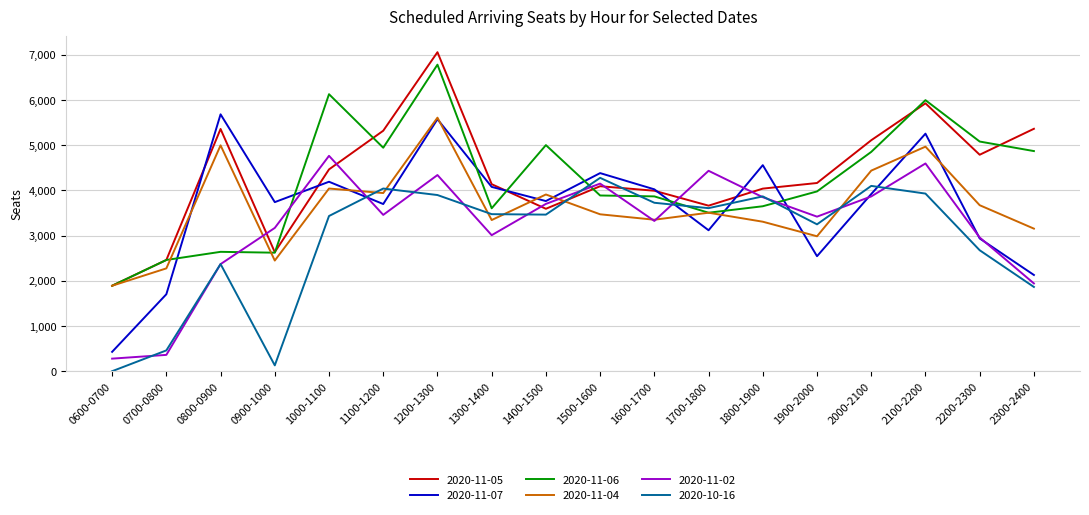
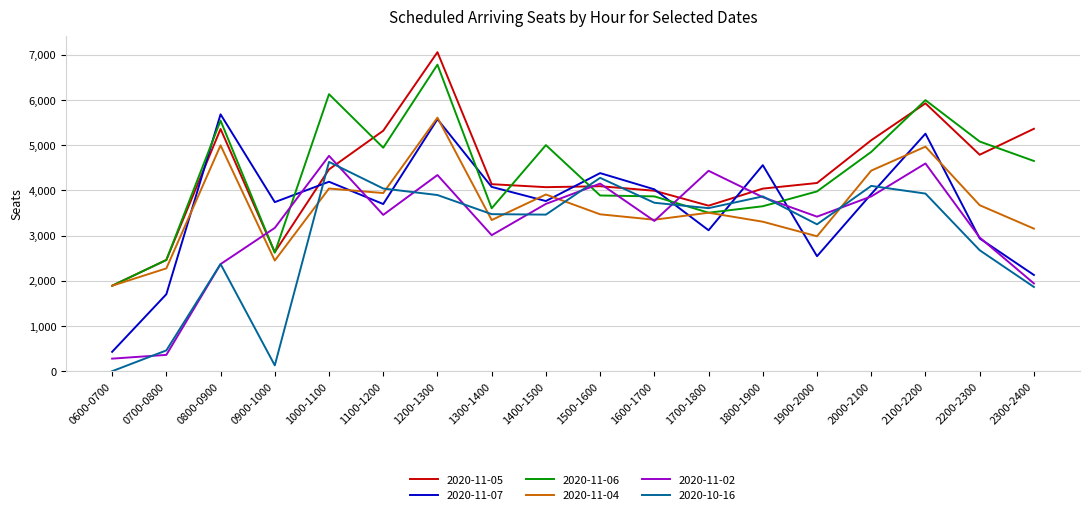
  {
    "2020-11-05": {
      "0800-0900": "5,400",
      "1000-1100": "4,500",
      "1100-1200": "5,300",
      "1200-1300": "7,100",
      "1300-1400": "4,100",
-     "1400-1500": "3,600",
+     "1400-1500": "4,100",
      "1500-1600": "4,100",
      "1800-1900": "4,000",
      "1900-2000": "4,200",
      "2000-2100": "5,100",
      "2100-2200": "5,900",
      "2200-2300": "4,800",
      "2300-2400": "5,400"
    },
    "2020-11-07": {
      "0600-0700": "400",
      "0700-0800": "1,700",
      "0800-0900": "5,700",
      "0900-1000": "3,700",
      "1000-1100": "4,200",
      "1100-1200": "3,700",
      "1300-1400": "4,100",
      "1400-1500": "3,800",
      "1500-1600": "4,400",
      "1700-1800": "3,100",
      "1800-1900": "4,600",
      "1900-2000": "2,500",
      "2100-2200": "5,300",
      "2300-2400": "2,100"
    },
    "2020-11-06": {
-     "0800-0900": "2,600",
+     "0800-0900": "5,500",
      "1000-1100": "6,100",
      "1100-1200": "4,900",
      "1200-1300": "6,800",
      "1300-1400": "3,600",
      "1400-1500": "5,000",
      "1500-1600": "3,900",
      "1600-1700": "3,900",
      "1800-1900": "3,600",
      "1900-2000": "4,000",
      "2000-2100": "4,900",
      "2100-2200": "6,000",
      "2200-2300": "5,100",
-     "2300-2400": "4,900"
+     "2300-2400": "4,600"
    },
    "2020-11-04": {
      "0700-0800": "2,300",
      "0800-0900": "5,000",
      "0900-1000": "2,400",
      "1000-1100": "4,000",
      "1100-1200": "3,900",
      "1300-1400": "3,300",
      "1400-1500": "3,900",
      "1500-1600": "3,500",
      "1800-1900": "3,300",
      "1900-2000": "3,000",
      "2000-2100": "4,400",
      "2100-2200": "5,000",
      "2200-2300": "3,700",
      "2300-2400": "3,200"
    },
    "2020-11-02": {
      "0600-0700": "300",
      "0700-0800": "400",
      "0900-1000": "3,200",
      "1000-1100": "4,800",
      "1100-1200": "3,500",
      "1200-1300": "4,300",
      "1300-1400": "3,000",
      "1400-1500": "3,700",
      "1500-1600": "4,100",
      "1700-1800": "4,400",
      "1900-2000": "3,400",
      "2100-2200": "4,600",
      "2300-2400": "1,900"
    },
    "2020-10-16": {
      "0600-0700": "0",
      "0700-0800": "500",
      "0900-1000": "100",
-     "1000-1100": "3,400",
+     "1000-1100": "4,600",
      "1100-1200": "4,000",
      "1200-1300": "3,900",
      "1300-1400": "3,500",
      "1400-1500": "3,500",
      "1500-1600": "4,300",
      "1600-1700": "3,700",
      "1900-2000": "3,200",
      "2000-2100": "4,100",
      "2100-2200": "3,900",
      "2200-2300": "2,700",
      "2300-2400": "1,900"
    }
  }
